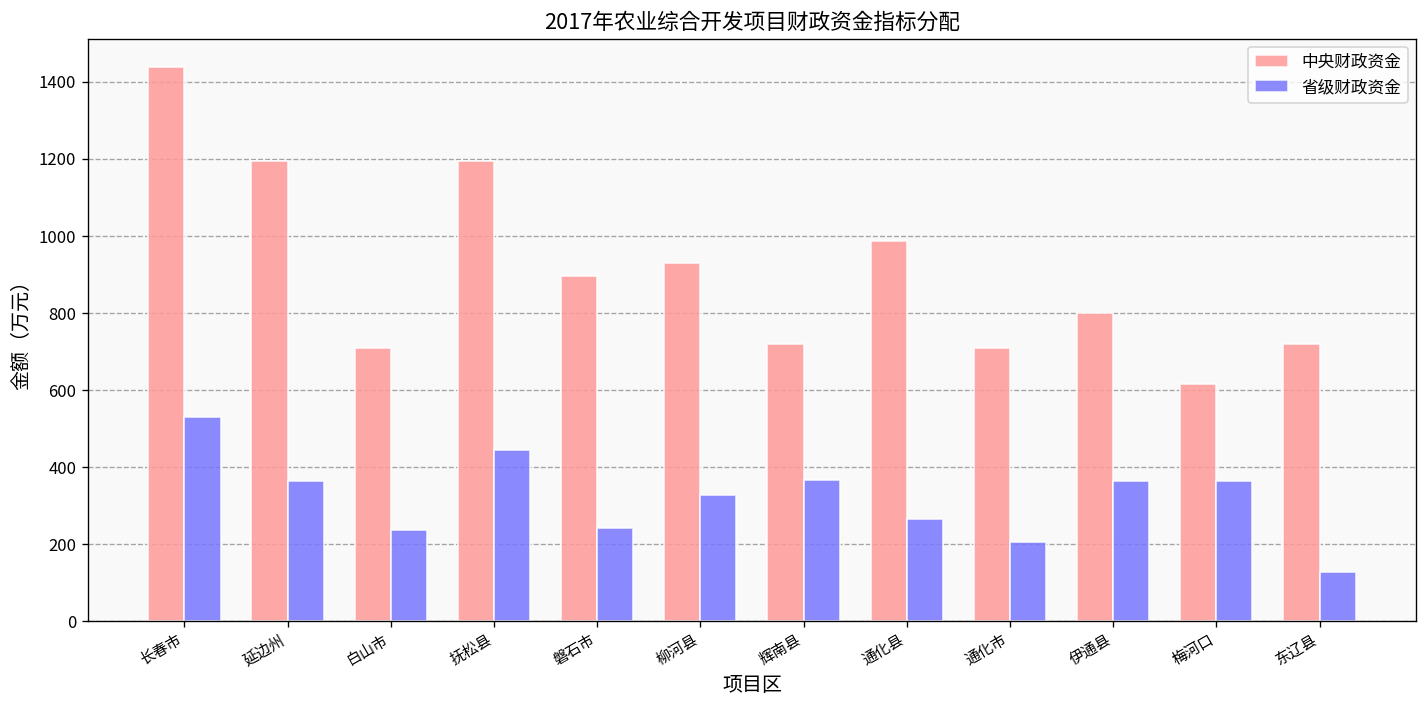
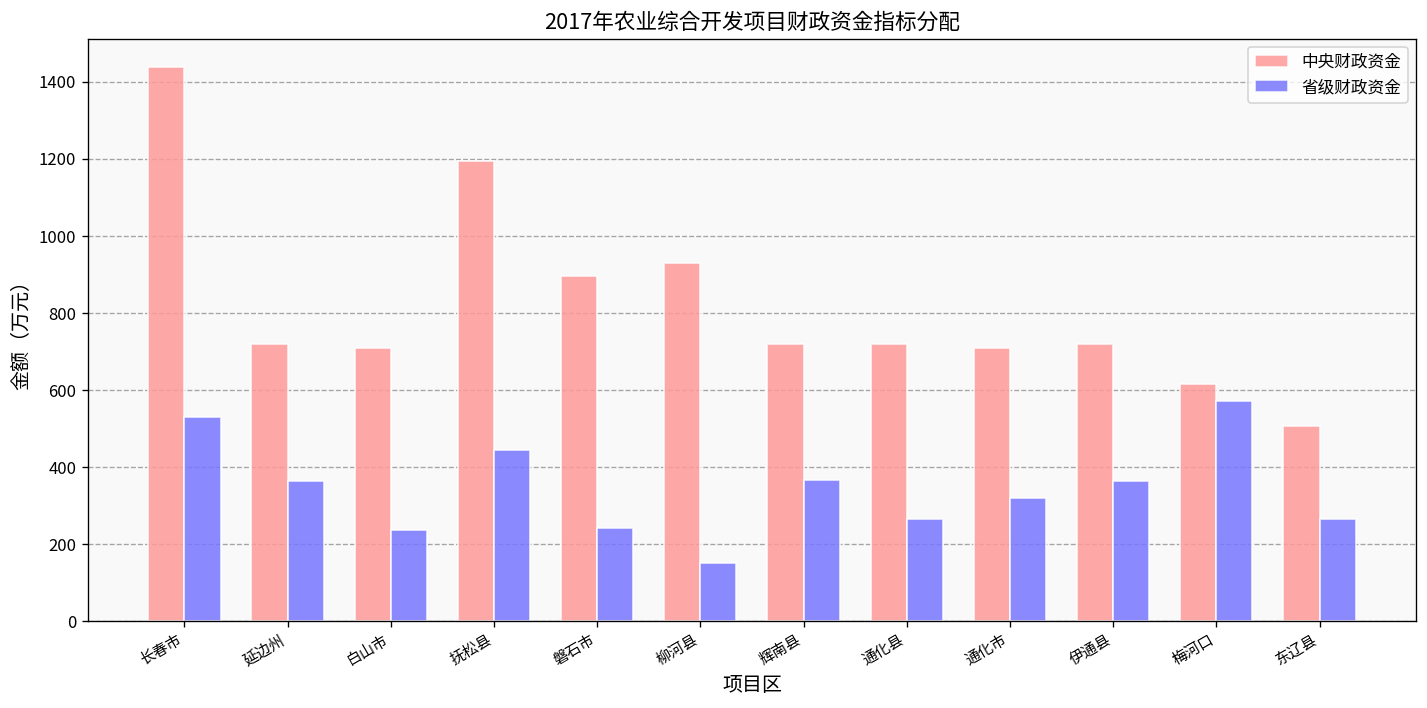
  {
    "中央财政资金": {
      "长春市": 1440,
-     "延边州": 1200,
+     "延边州": 720,
      "白山市": 710,
      "抚松县": 1200,
      "磐石市": 900,
      "柳河县": 930,
      "辉南县": 720,
-     "通化县": 990,
+     "通化县": 720,
      "通化市": 710,
-     "伊通县": 800,
+     "伊通县": 720,
      "梅河口": 620,
-     "东辽县": 720
+     "东辽县": 510
    },
    "省级财政资金": {
      "长春市": 530,
      "延边州": 360,
      "白山市": 240,
      "抚松县": 440,
      "磐石市": 240,
-     "柳河县": 330,
+     "柳河县": 150,
      "辉南县": 370,
      "通化县": 270,
-     "通化市": 210,
+     "通化市": 320,
      "伊通县": 360,
-     "梅河口": 360,
-     "东辽县": 130
+     "梅河口": 570,
+     "东辽县": 270
    }
  }
